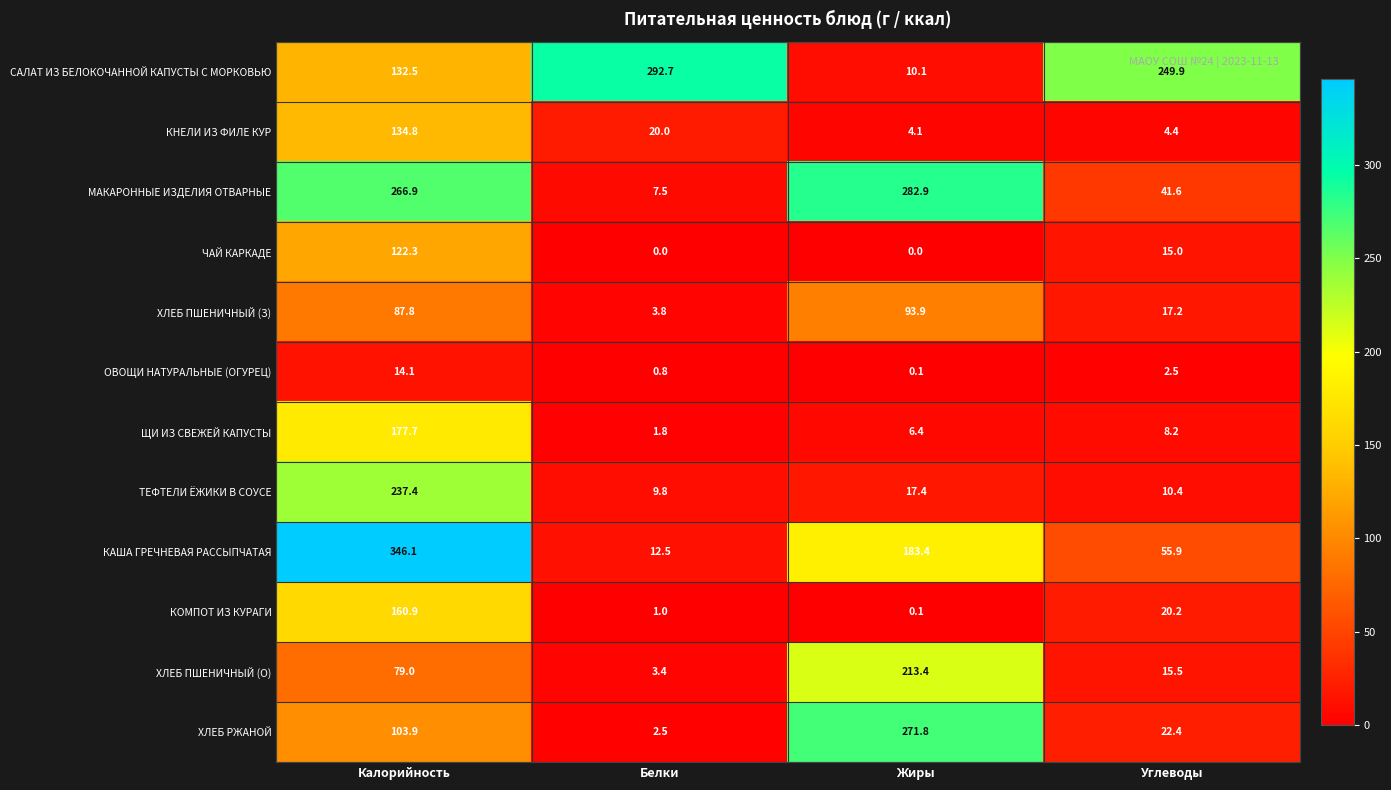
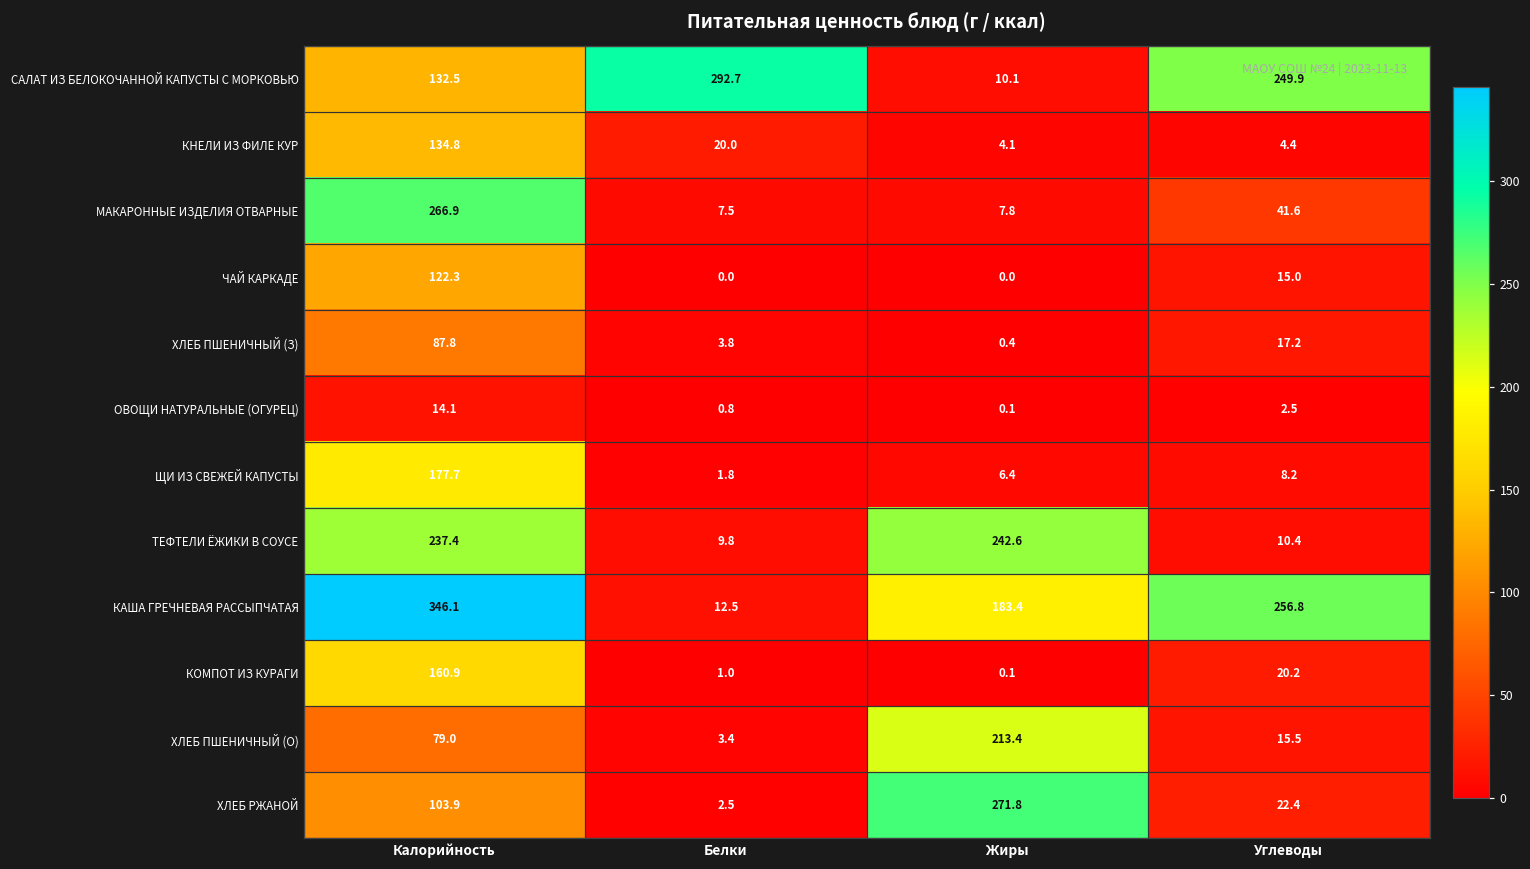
  {
    "САЛАТ ИЗ БЕЛОКОЧАННОЙ КАПУСТЫ С МОРКОВЬЮ": {
      "Калорийность": 132.5,
      "Белки": 292.7,
      "Жиры": 10.1
    },
    "КНЕЛИ ИЗ ФИЛЕ КУР": {
      "Калорийность": 134.8,
      "Белки": 20.0,
      "Жиры": 4.1,
      "Углеводы": 4.4
    },
    "МАКАРОННЫЕ ИЗДЕЛИЯ ОТВАРНЫЕ": {
      "Калорийность": 266.9,
      "Белки": 7.5,
-     "Жиры": 282.9,
+     "Жиры": 7.8,
      "Углеводы": 41.6
    },
    "ЧАЙ КАРКАДЕ": {
      "Калорийность": 122.3,
      "Белки": 0.0,
      "Жиры": 0.0,
      "Углеводы": 15.0
    },
    "ХЛЕБ ПШЕНИЧНЫЙ (З)": {
      "Калорийность": 87.8,
      "Белки": 3.8,
-     "Жиры": 93.9,
+     "Жиры": 0.4,
      "Углеводы": 17.2
    },
    "ОВОЩИ НАТУРАЛЬНЫЕ (ОГУРЕЦ)": {
      "Калорийность": 14.1,
      "Белки": 0.8,
      "Жиры": 0.1,
      "Углеводы": 2.5
    },
    "ЩИ ИЗ СВЕЖЕЙ КАПУСТЫ": {
      "Калорийность": 177.7,
      "Белки": 1.8,
      "Жиры": 6.4,
      "Углеводы": 8.2
    },
    "ТЕФТЕЛИ ЁЖИКИ В СОУСЕ": {
      "Калорийность": 237.4,
      "Белки": 9.8,
-     "Жиры": 17.4,
+     "Жиры": 242.6,
      "Углеводы": 10.4
    },
    "КАША ГРЕЧНЕВАЯ РАССЫПЧАТАЯ": {
      "Калорийность": 346.1,
      "Белки": 12.5,
      "Жиры": 183.4,
-     "Углеводы": 55.9
+     "Углеводы": 256.8
    },
    "КОМПОТ ИЗ КУРАГИ": {
      "Калорийность": 160.9,
      "Белки": 1.0,
      "Жиры": 0.1,
      "Углеводы": 20.2
    },
    "ХЛЕБ ПШЕНИЧНЫЙ (О)": {
      "Калорийность": 79.0,
      "Белки": 3.4,
      "Жиры": 213.4,
      "Углеводы": 15.5
    },
    "ХЛЕБ РЖАНОЙ": {
      "Калорийность": 103.9,
      "Белки": 2.5,
      "Жиры": 271.8,
      "Углеводы": 22.4
    }
  }
